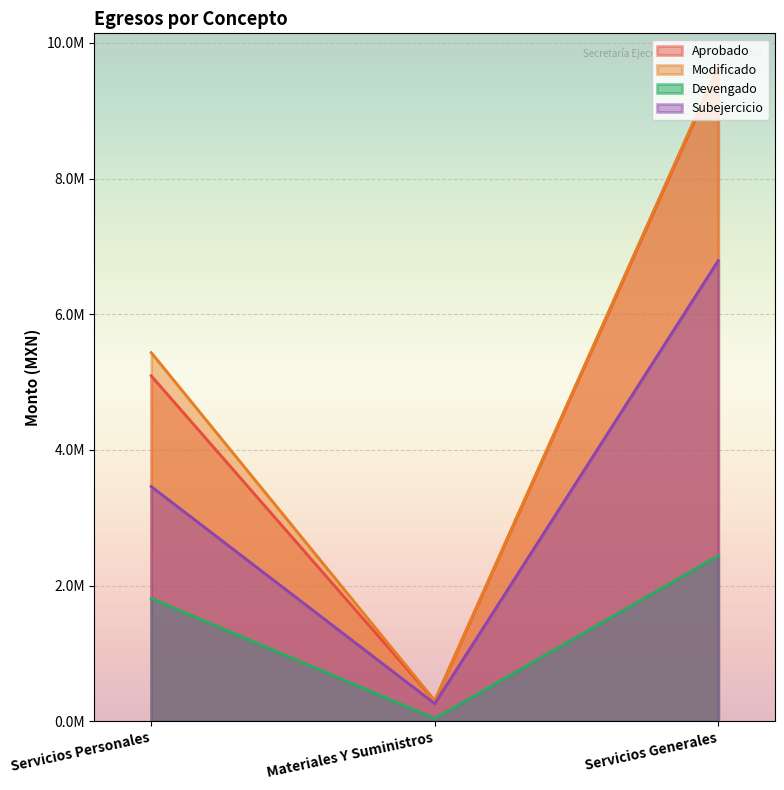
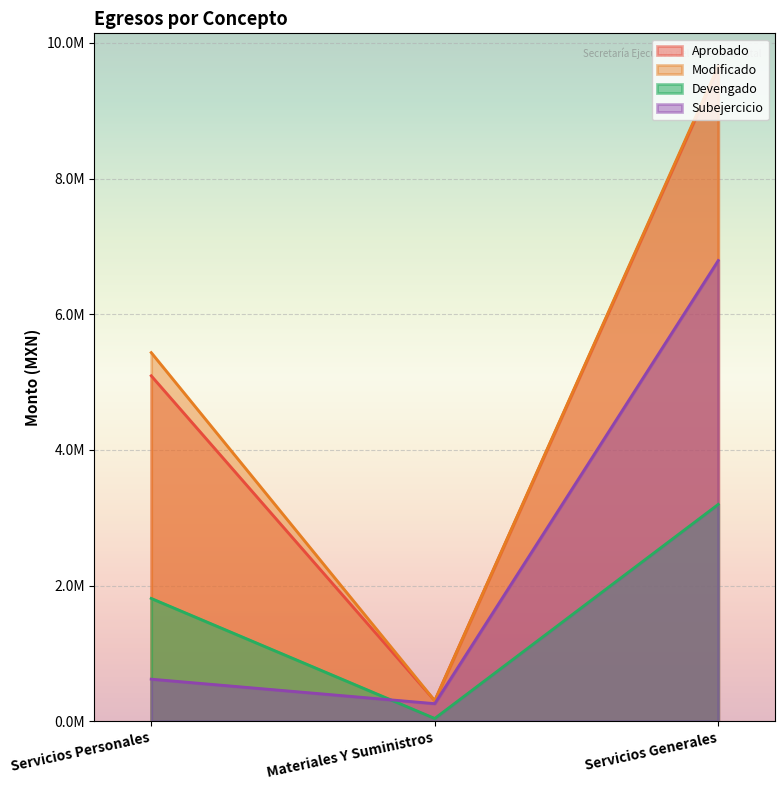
  {
    "Devengado": {
      "Servicios Personales": 1800000,
      "Materiales Y Suministros": 0,
-     "Servicios Generales": 2400000
+     "Servicios Generales": 3200000
    },
    "Subejercicio": {
-     "Servicios Personales": 3500000,
+     "Servicios Personales": 600000,
      "Materiales Y Suministros": 300000,
      "Servicios Generales": 6800000
    }
  }
